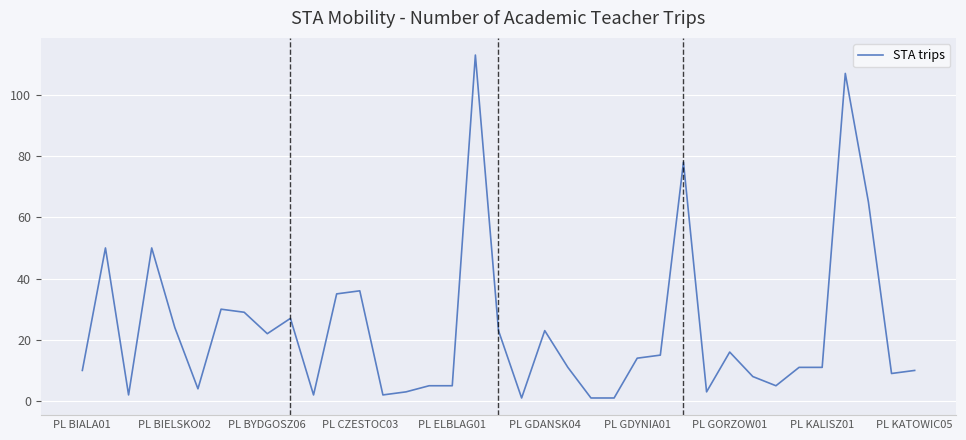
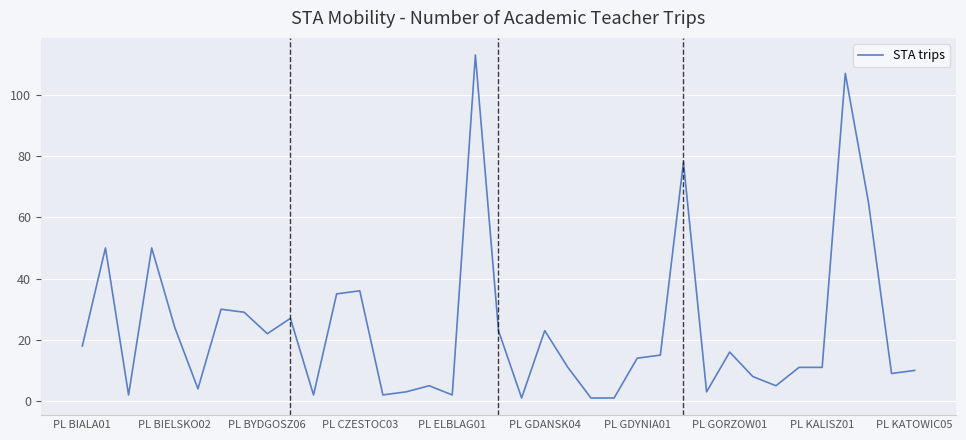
  {
-   "PL BIALA01": 10,
+   "PL BIALA01": 18,
    "PL BIELSKO02": 24,
    "PL BYDGOSZ06": 22,
    "PL CZESTOC03": 36,
-   "PL ELBLAG01": 5,
+   "PL ELBLAG01": 2,
    "PL GDANSK04": 23,
    "PL GDYNIA01": 14,
    "PL GORZOW01": 16,
    "PL KALISZ01": 11,
    "PL KATOWIC05": 10
  }
